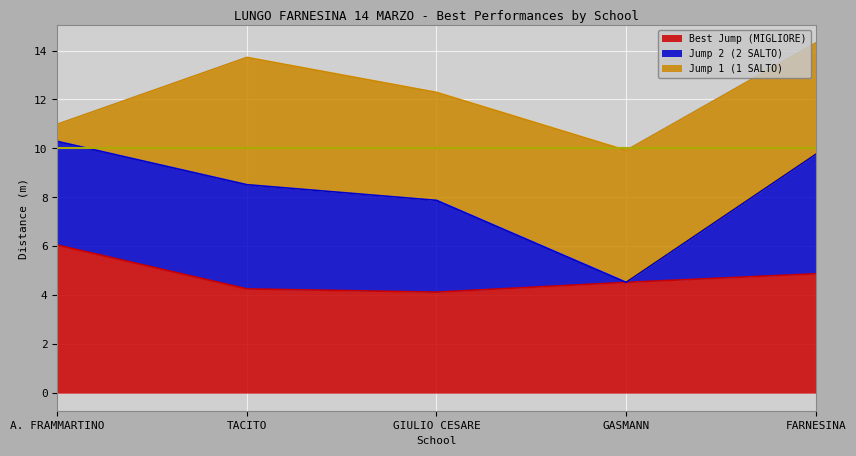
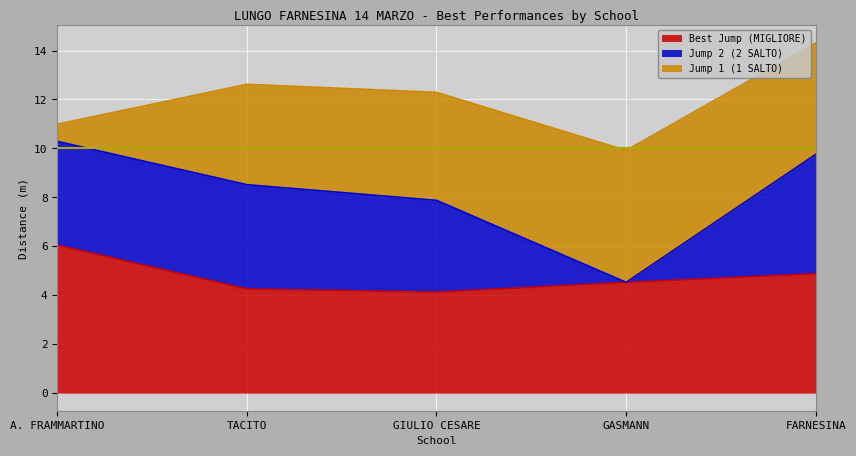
  {
    "Best Jump (MIGLIORE)": {
      "A. FRAMMARTINO": 6.1,
      "TACITO": 4.3,
      "GIULIO CESARE": 4.1,
      "FARNESINA": 4.9
    },
    "Jump 2 (2 SALTO)": {
      "A. FRAMMARTINO": 4.2,
      "TACITO": 4.3,
      "GIULIO CESARE": 3.8,
      "FARNESINA": 4.9
    },
    "Jump 1 (1 SALTO)": {
      "A. FRAMMARTINO": 0.7,
-     "TACITO": 5.2,
+     "TACITO": 4.1,
      "GIULIO CESARE": 4.4,
      "GASMANN": 5.4,
      "FARNESINA": 4.5
    }
  }
